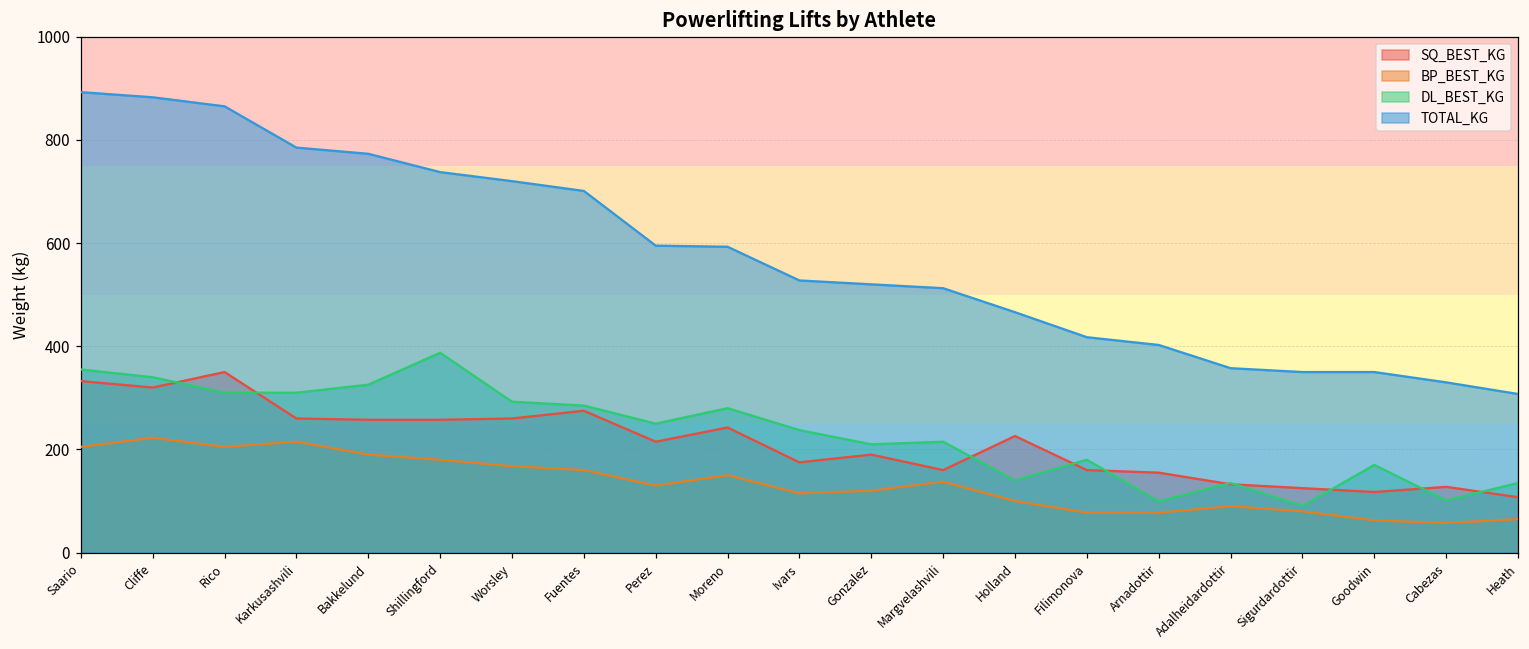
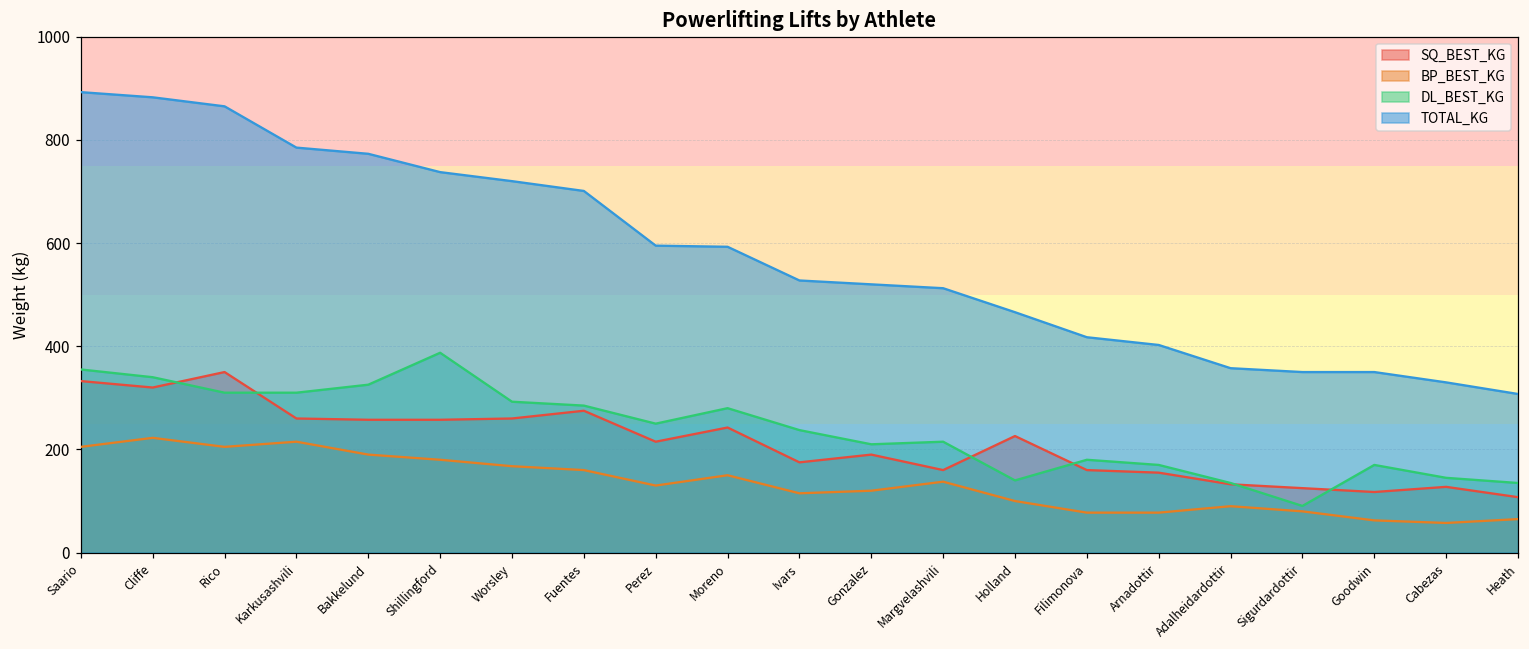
  {
    "DL_BEST_KG": {
      "Saario": 360,
      "Cliffe": 340,
      "Rico": 310,
      "Karkusashvili": 310,
      "Bakkelund": 330,
      "Shillingford": 390,
      "Worsley": 290,
      "Fuentes": 290,
      "Perez": 250,
      "Moreno": 280,
      "Ivars": 240,
      "Gonzalez": 210,
      "Margvelashvili": 220,
      "Holland": 140,
      "Filimonova": 180,
-     "Arnadottir": 100,
+     "Arnadottir": 170,
      "Sigurdardottir": 90,
      "Goodwin": 170,
-     "Cabezas": 100,
+     "Cabezas": 150,
      "Heath": 140
    },
    "TOTAL_KG": {
      "Saario": 890,
      "Cliffe": 880,
      "Rico": 870,
      "Karkusashvili": 790,
      "Bakkelund": 770,
      "Shillingford": 740,
      "Worsley": 720,
      "Fuentes": 700,
      "Perez": 600,
      "Moreno": 590,
      "Ivars": 530,
      "Gonzalez": 520,
      "Margvelashvili": 510,
      "Holland": 470,
      "Filimonova": 420,
      "Arnadottir": 400,
      "Adalheidardottir": 360,
      "Sigurdardottir": 350,
      "Goodwin": 350,
      "Cabezas": 330,
      "Heath": 310
    }
  }
